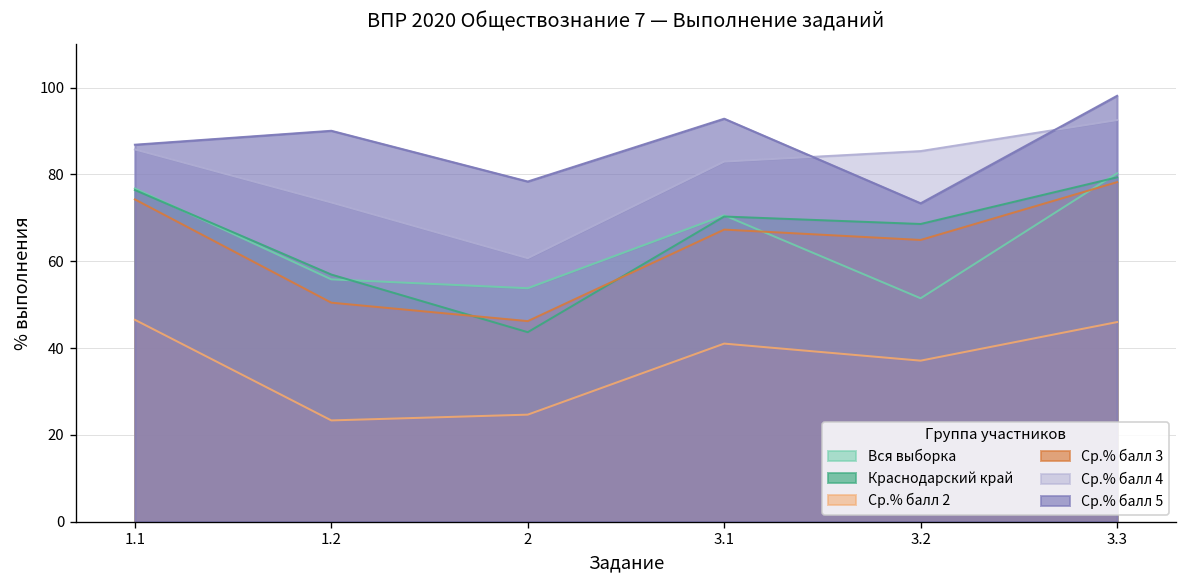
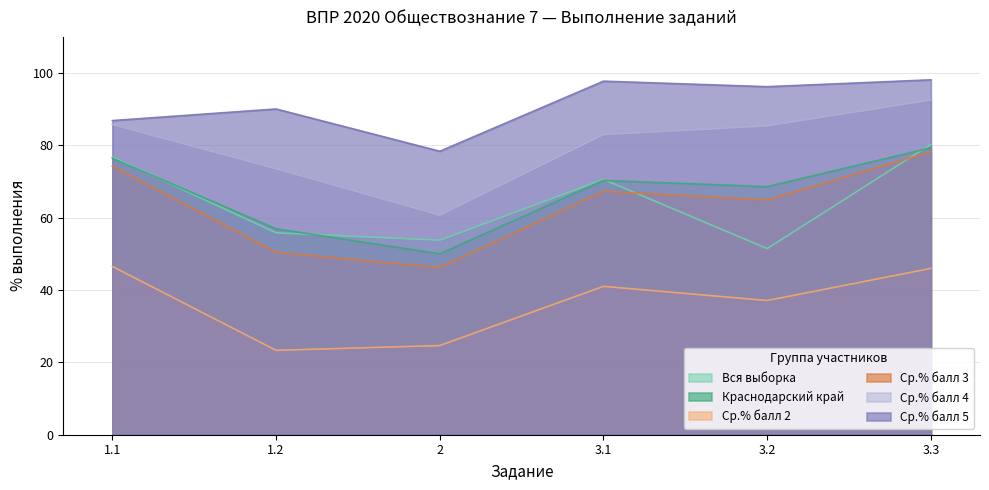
  {
    "Вся выборка": {
      "1.2": 56,
      "2": 54,
      "3.2": 51,
      "3.3": 80
    },
    "Краснодарский край": {
      "1.2": 57,
-     "2": 44,
+     "2": 50,
      "3.2": 69,
      "3.3": 79
    },
    "Ср.% балл 2": {
      "1.1": 47,
      "1.2": 23,
      "2": 25,
      "3.1": 41,
      "3.2": 37,
      "3.3": 46
    },
    "Ср.% балл 3": {
      "1.1": 74,
      "1.2": 50,
      "2": 46,
      "3.1": 67,
      "3.2": 65,
      "3.3": 78
    },
    "Ср.% балл 4": {
      "1.1": 86,
      "1.2": 74,
      "2": 61,
      "3.1": 83,
      "3.2": 85,
      "3.3": 93
    },
    "Ср.% балл 5": {
      "1.1": 87,
      "1.2": 90,
      "2": 78,
-     "3.1": 93,
-     "3.2": 73,
+     "3.1": 98,
+     "3.2": 96,
      "3.3": 98
    }
  }
